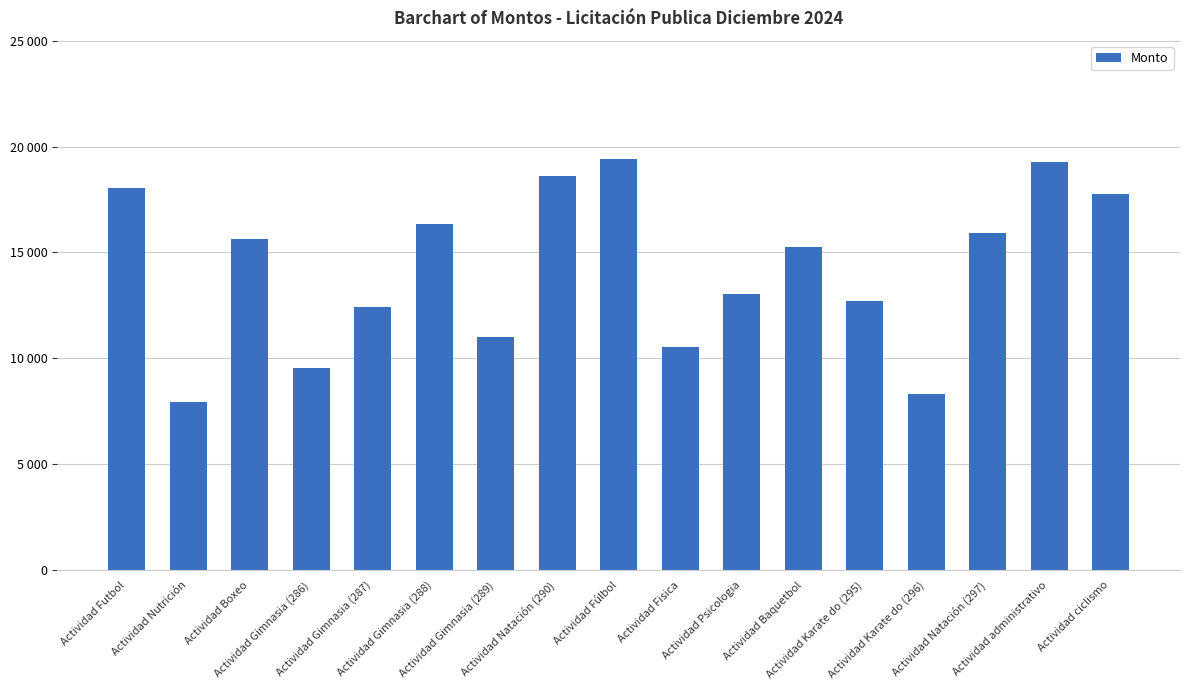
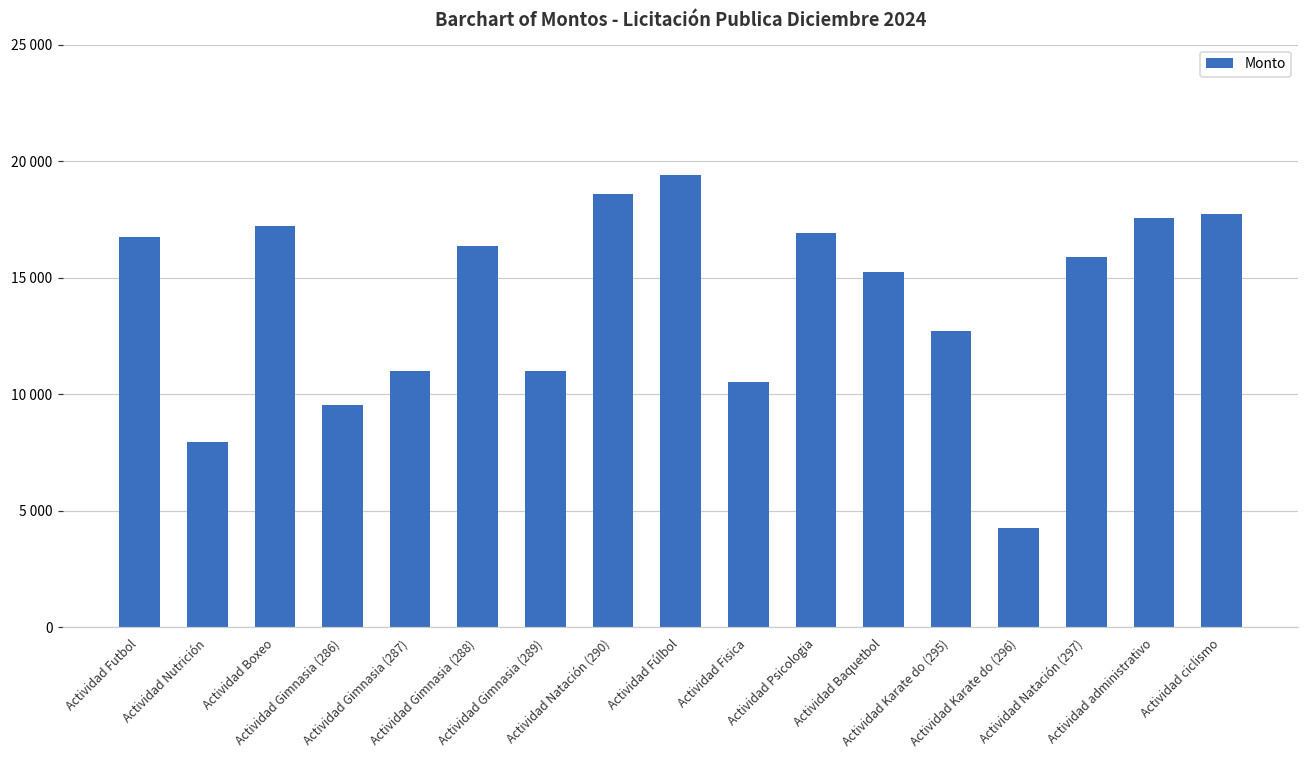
  {
-   "Actividad Futbol": 18100,
+   "Actividad Futbol": 16700,
    "Actividad Nutrición": 8000,
-   "Actividad Boxeo": 15700,
+   "Actividad Boxeo": 17200,
    "Actividad Gimnasia (286)": 9500,
-   "Actividad Gimnasia (287)": 12400,
+   "Actividad Gimnasia (287)": 11000,
    "Actividad Gimnasia (288)": 16300,
    "Actividad Gimnasia (289)": 11000,
    "Actividad Natación (290)": 18600,
    "Actividad Fúlbol": 19400,
    "Actividad Fisica": 10500,
-   "Actividad Psicologia": 13000,
+   "Actividad Psicologia": 16900,
    "Actividad Baquetbol": 15300,
    "Actividad Karate do (295)": 12700,
-   "Actividad Karate do (296)": 8300,
+   "Actividad Karate do (296)": 4200,
    "Actividad Natación (297)": 15900,
-   "Actividad administrativo": 19300,
+   "Actividad administrativo": 17500,
    "Actividad ciclismo": 17700
  }
